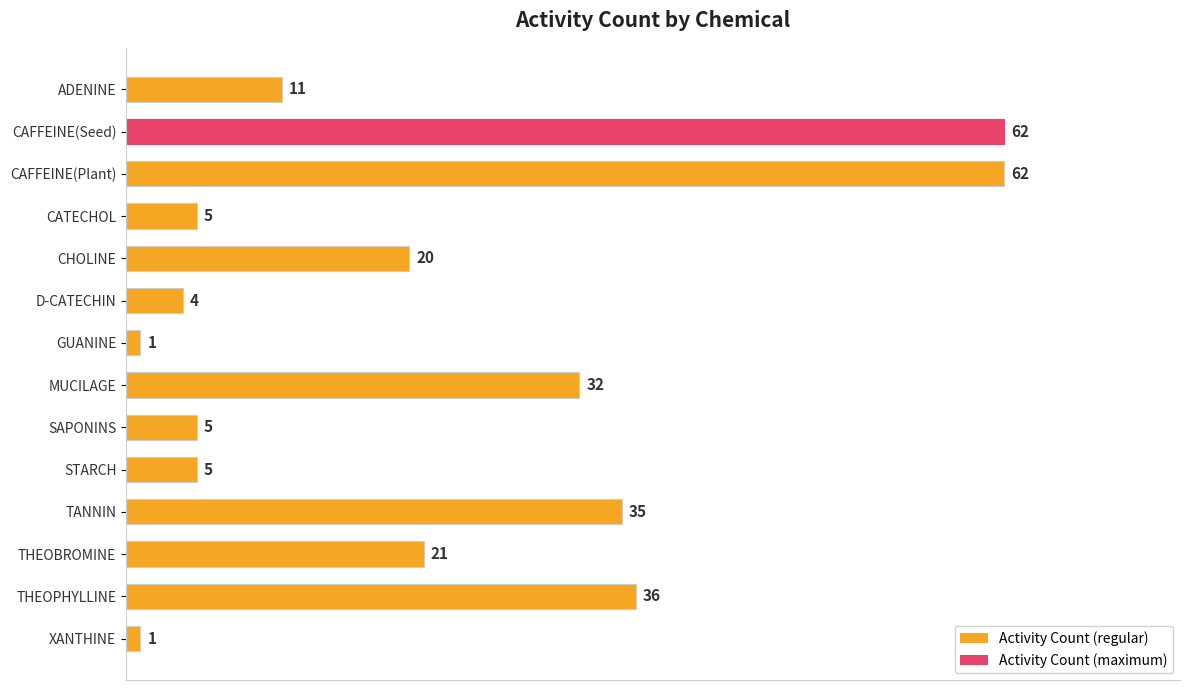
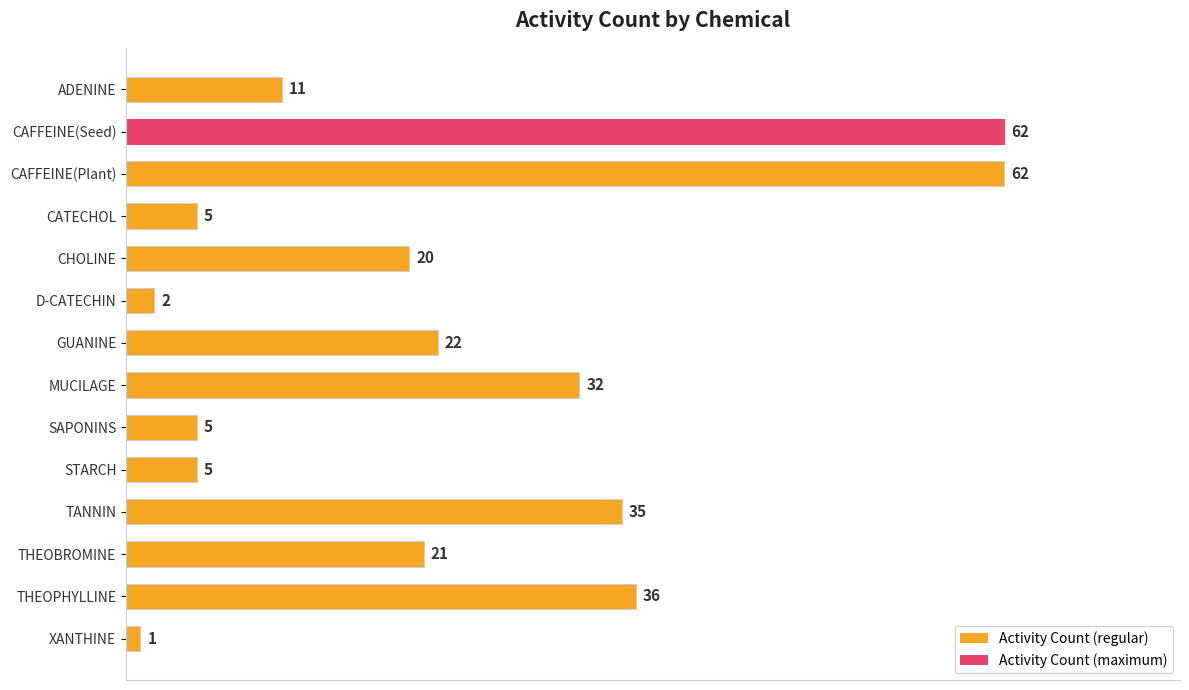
  {
    "ADENINE": 11,
    "CAFFEINE(Seed)": 62,
    "CAFFEINE(Plant)": 62,
    "CATECHOL": 5,
    "CHOLINE": 20,
-   "D-CATECHIN": 4,
-   "GUANINE": 1,
+   "D-CATECHIN": 2,
+   "GUANINE": 22,
    "MUCILAGE": 32,
    "SAPONINS": 5,
    "STARCH": 5,
    "TANNIN": 35,
    "THEOBROMINE": 21,
    "THEOPHYLLINE": 36,
    "XANTHINE": 1
  }
